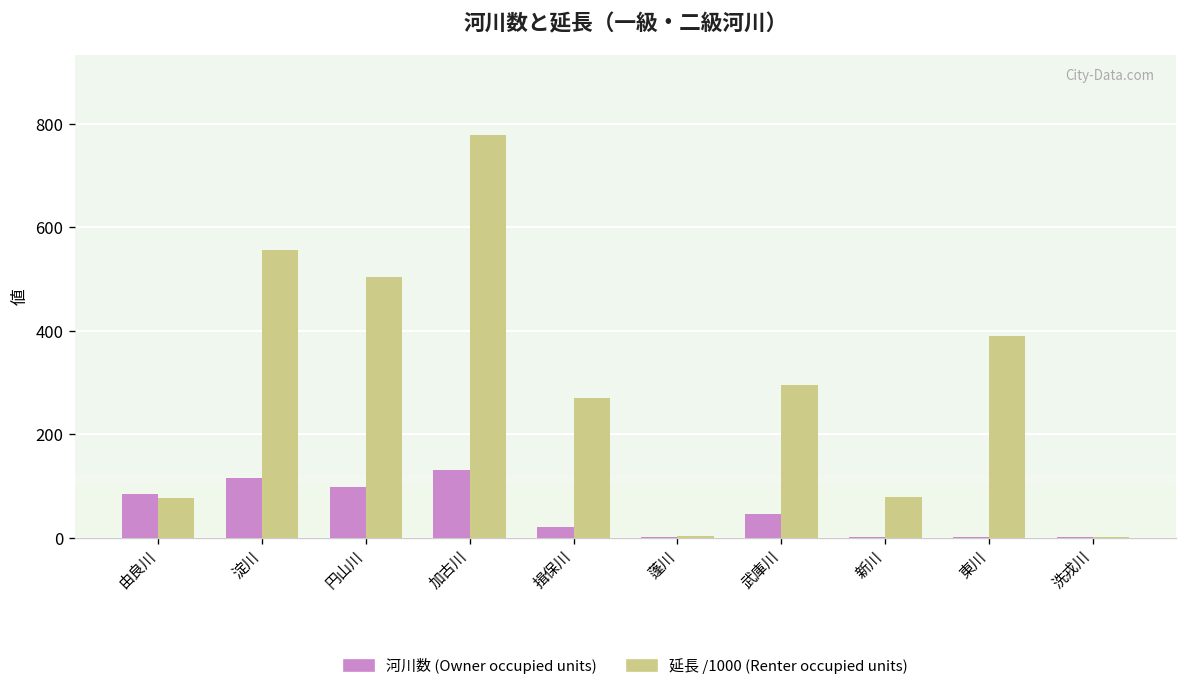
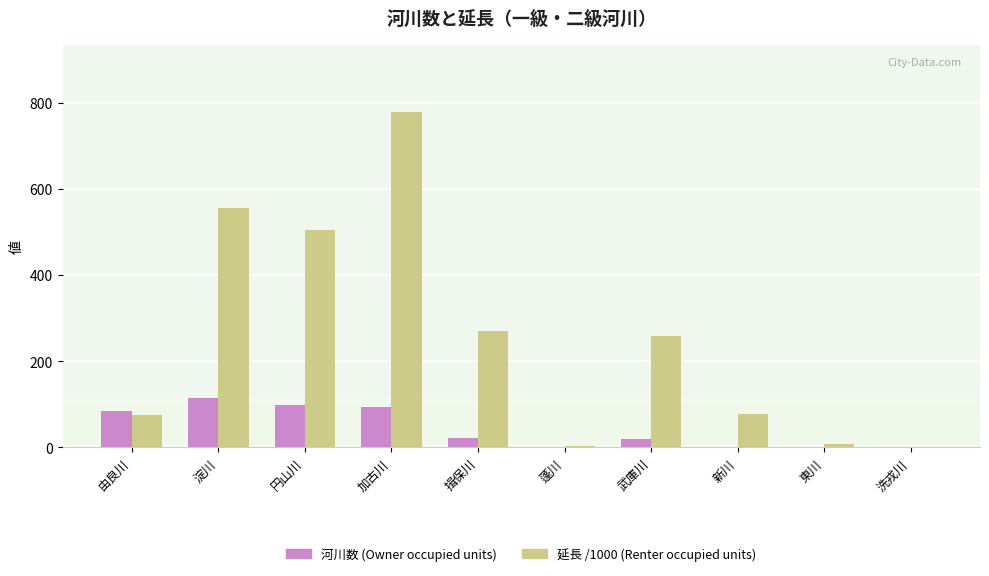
  {
    "河川数 (Owner occupied units)": {
      "由良川": 80,
      "淀川": 120,
      "円山川": 100,
-     "加古川": 130,
+     "加古川": 100,
      "揖保川": 20,
-     "武庫川": 50
+     "武庫川": 20
    },
    "延長 /1000 (Renter occupied units)": {
      "由良川": 80,
      "淀川": 560,
      "円山川": 500,
      "加古川": 780,
      "揖保川": 270,
-     "武庫川": 300,
+     "武庫川": 260,
      "新川": 80,
-     "東川": 390
+     "東川": 10
    }
  }
